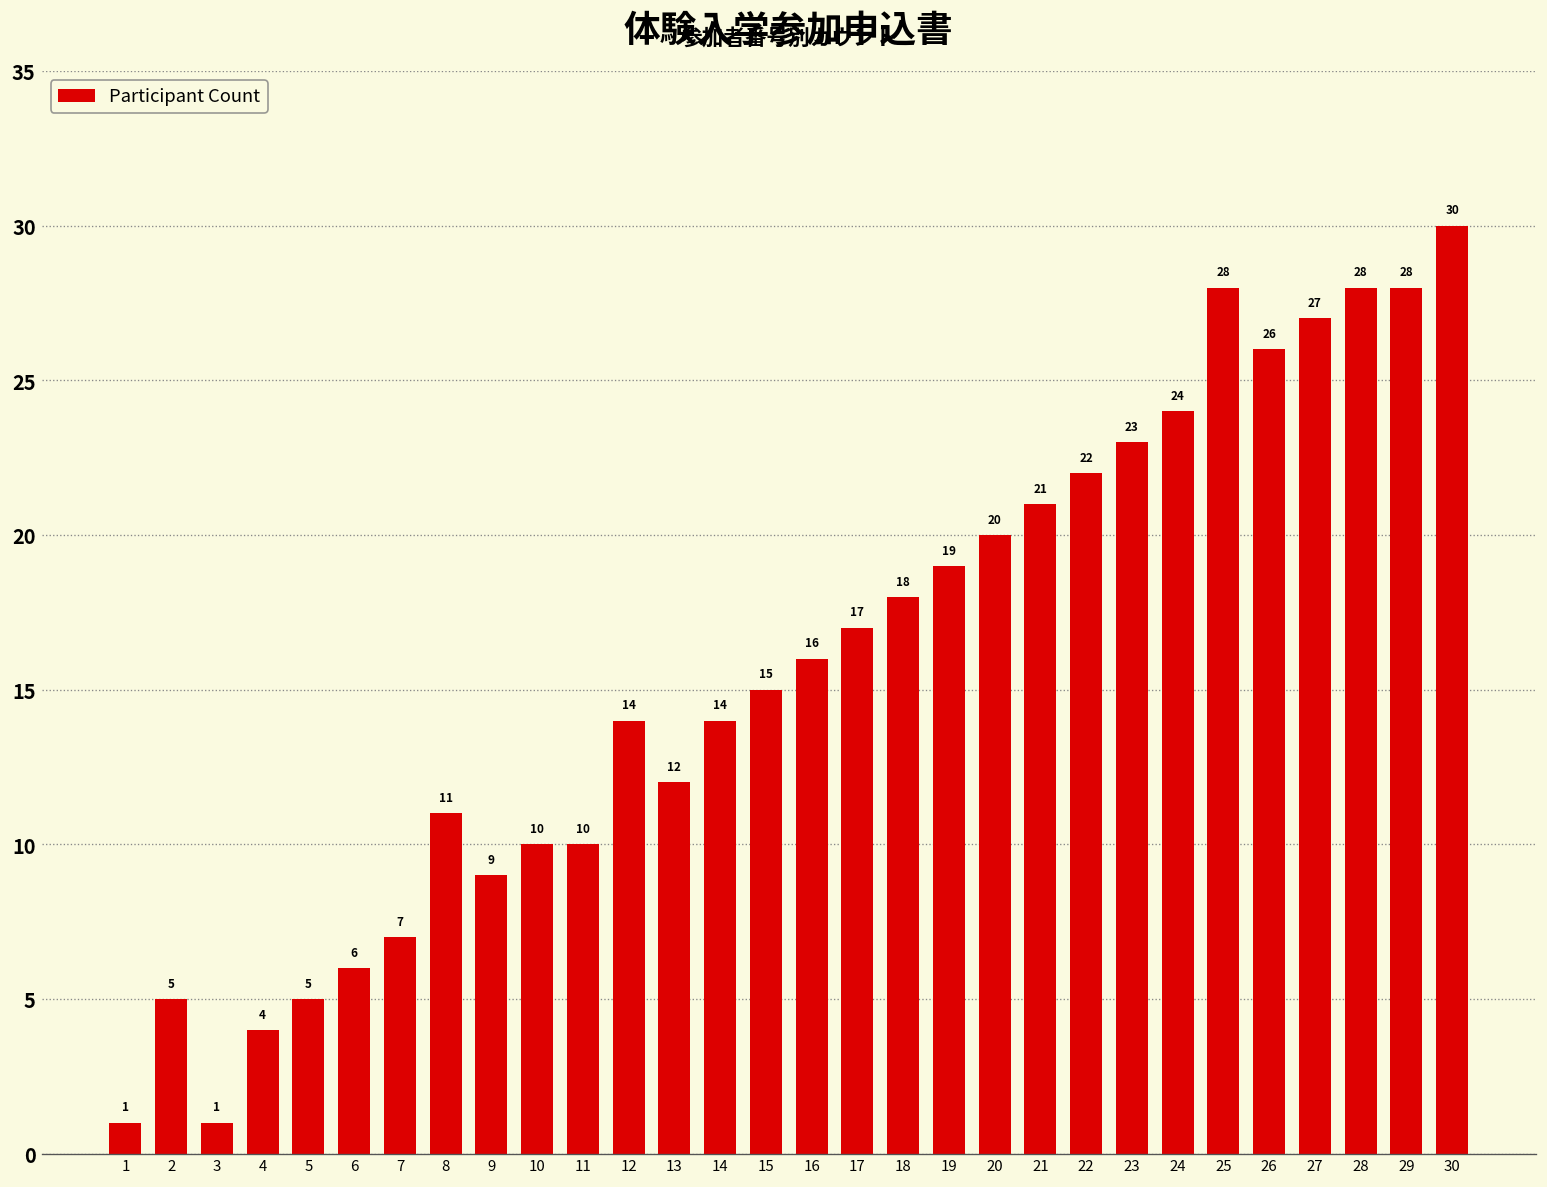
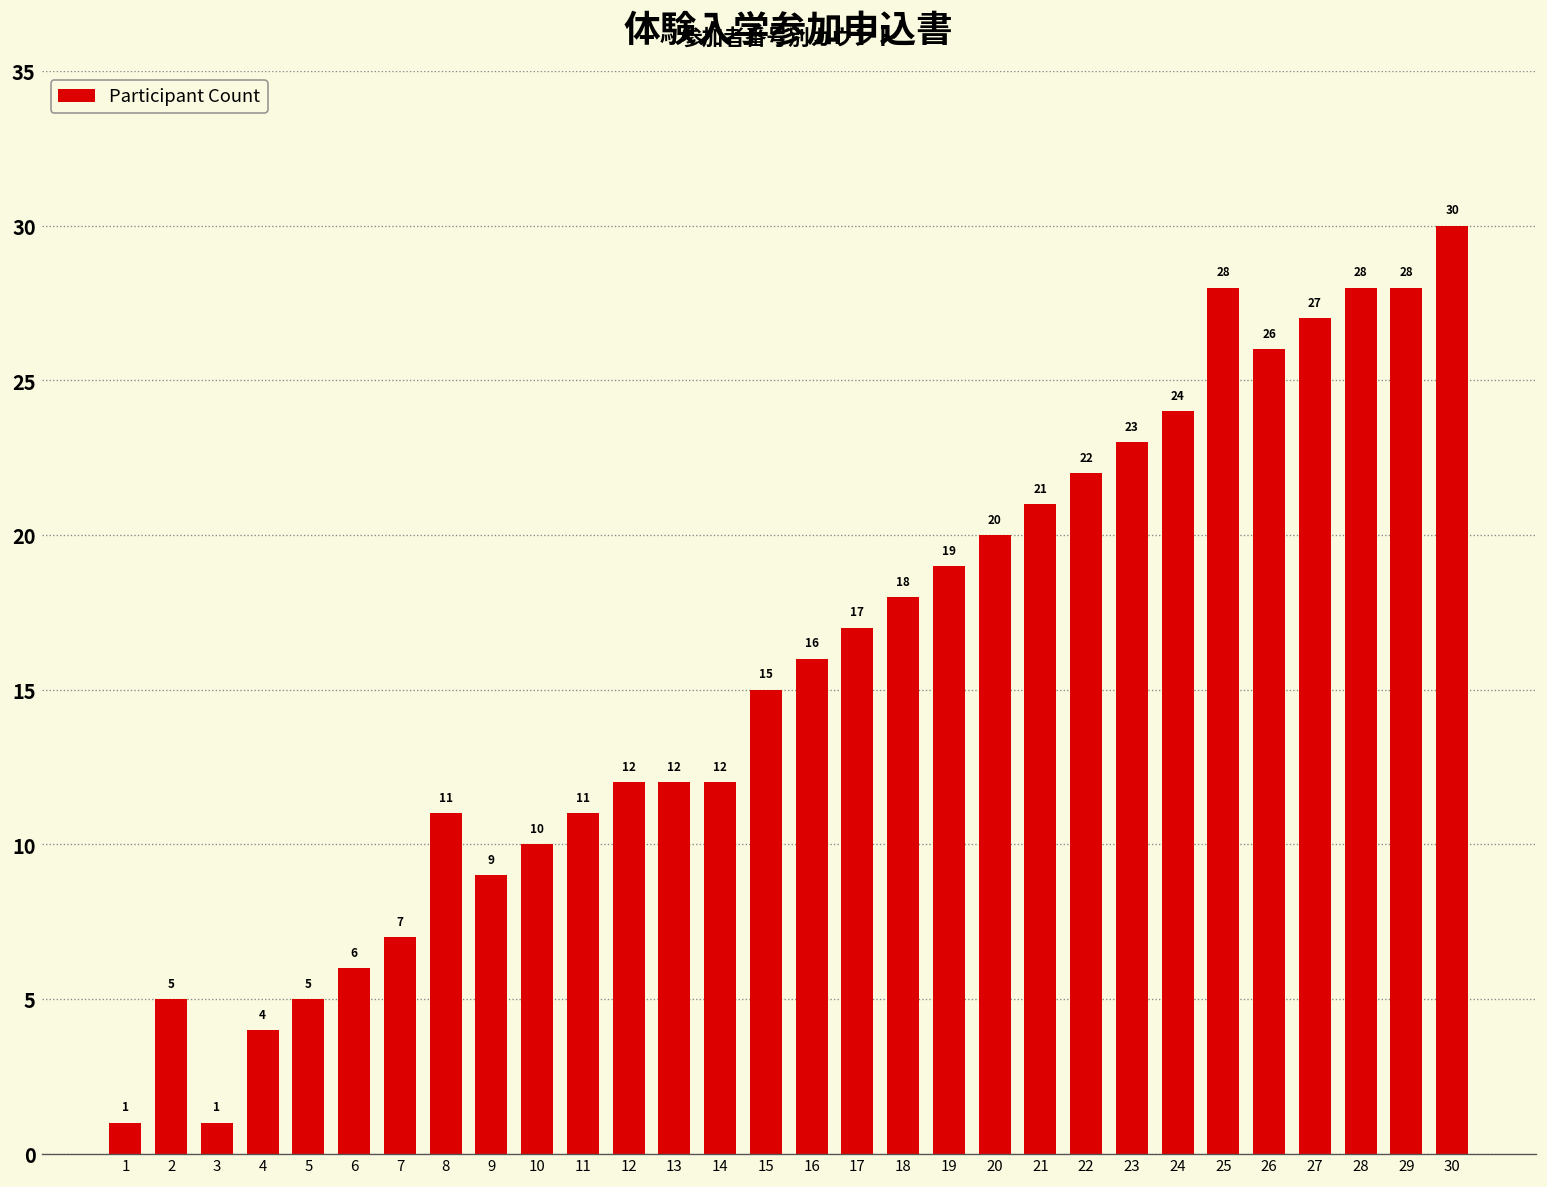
  {
    "1": 1,
    "2": 5,
    "3": 1,
    "4": 4,
    "5": 5,
    "6": 6,
    "7": 7,
    "8": 11,
    "9": 9,
    "10": 10,
-   "11": 10,
-   "12": 14,
+   "11": 11,
+   "12": 12,
    "13": 12,
-   "14": 14,
+   "14": 12,
    "15": 15,
    "16": 16,
    "17": 17,
    "18": 18,
    "19": 19,
    "20": 20,
    "21": 21,
    "22": 22,
    "23": 23,
    "24": 24,
    "25": 28,
    "26": 26,
    "27": 27,
    "28": 28,
    "29": 28,
    "30": 30
  }
